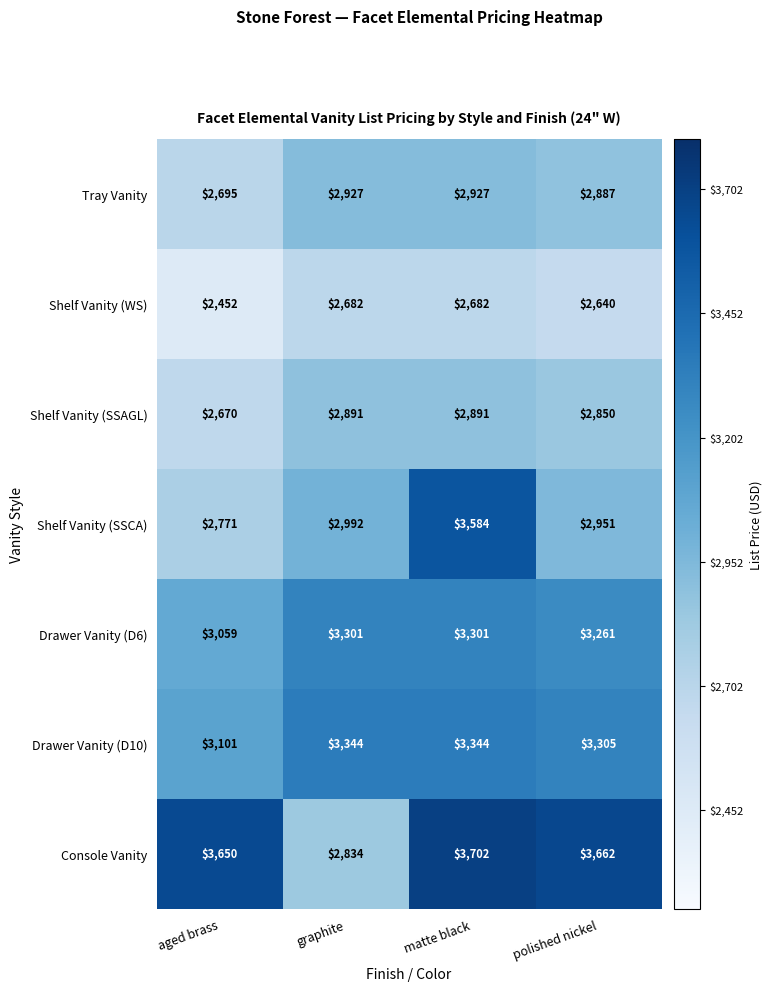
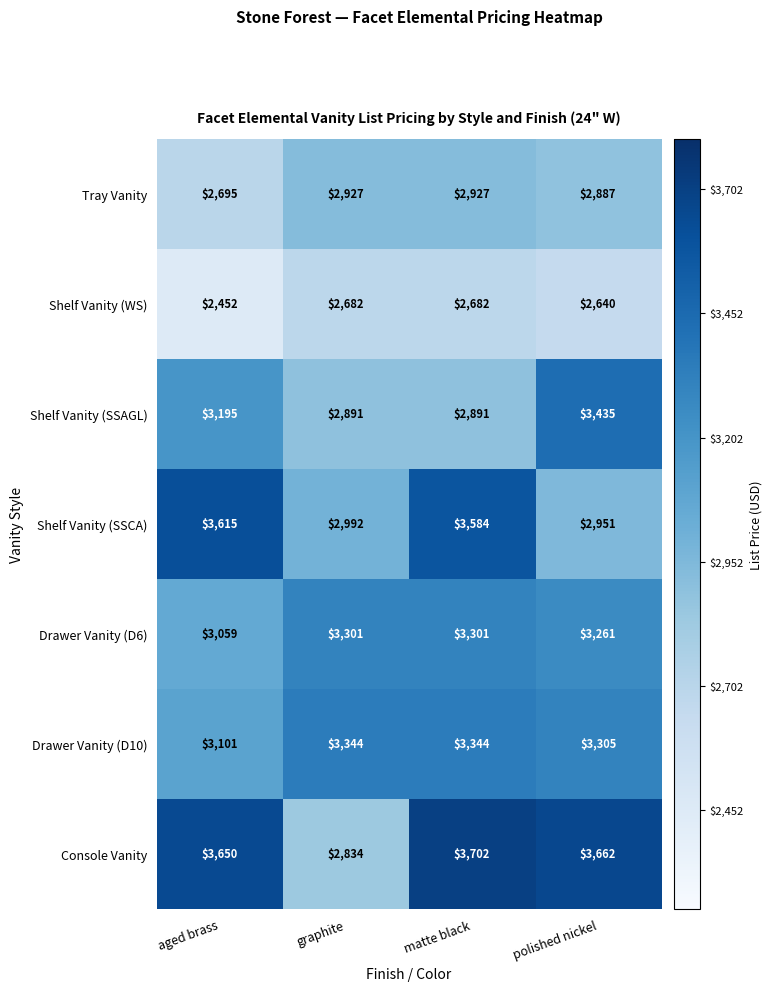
  {
    "Tray Vanity": {
      "aged brass": "$2,695",
      "graphite": "$2,927",
      "matte black": "$2,927",
      "polished nickel": "$2,887"
    },
    "Shelf Vanity (WS)": {
      "aged brass": "$2,452",
      "graphite": "$2,682",
      "matte black": "$2,682",
      "polished nickel": "$2,640"
    },
    "Shelf Vanity (SSAGL)": {
-     "aged brass": "$2,670",
+     "aged brass": "$3,195",
      "graphite": "$2,891",
      "matte black": "$2,891",
-     "polished nickel": "$2,850"
+     "polished nickel": "$3,435"
    },
    "Shelf Vanity (SSCA)": {
-     "aged brass": "$2,771",
+     "aged brass": "$3,615",
      "graphite": "$2,992",
      "matte black": "$3,584",
      "polished nickel": "$2,951"
    },
    "Drawer Vanity (D6)": {
      "aged brass": "$3,059",
      "graphite": "$3,301",
      "matte black": "$3,301",
      "polished nickel": "$3,261"
    },
    "Drawer Vanity (D10)": {
      "aged brass": "$3,101",
      "graphite": "$3,344",
      "matte black": "$3,344",
      "polished nickel": "$3,305"
    },
    "Console Vanity": {
      "aged brass": "$3,650",
      "graphite": "$2,834",
      "matte black": "$3,702",
      "polished nickel": "$3,662"
    }
  }
